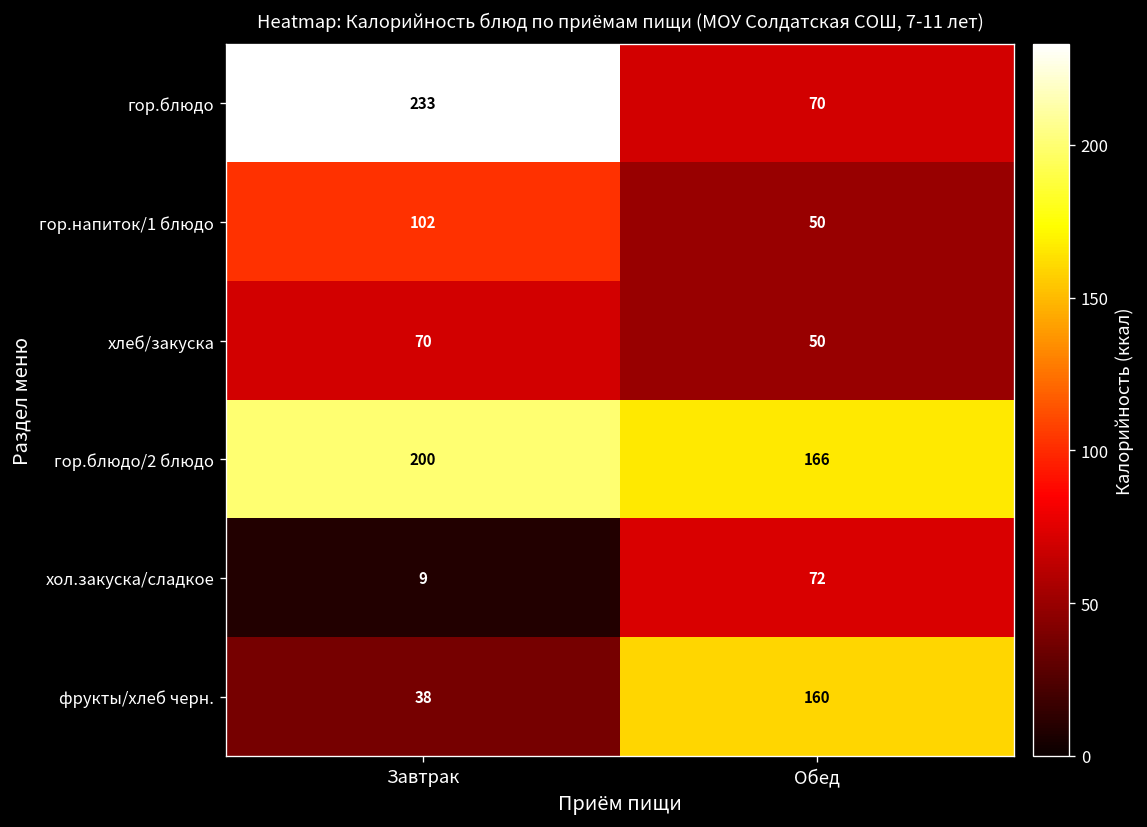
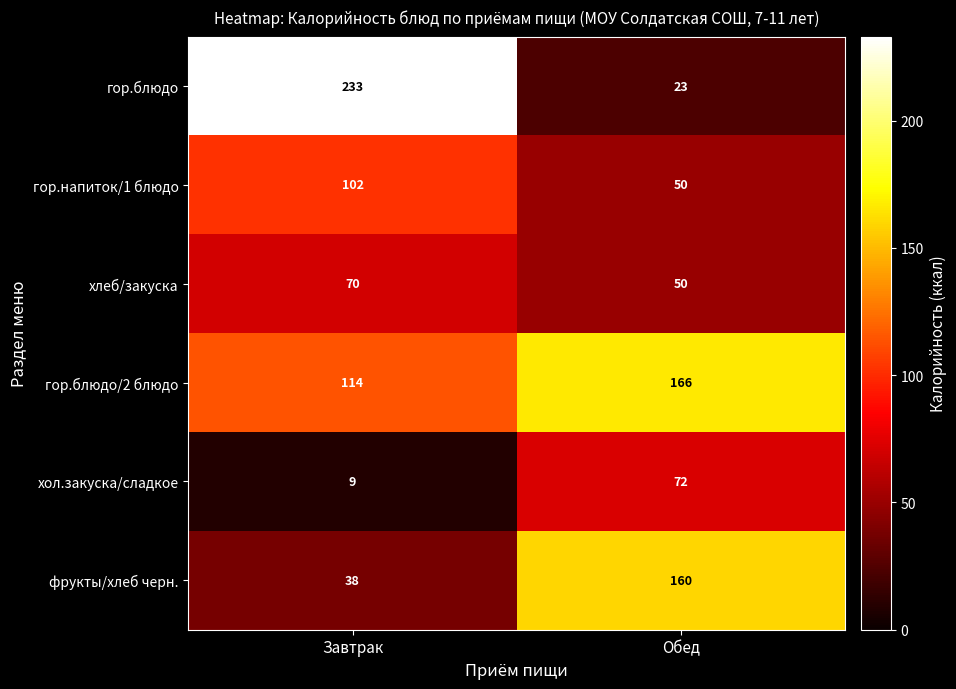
  {
    "гор.блюдо": {
      "Завтрак": 233,
-     "Обед": 70
+     "Обед": 23
    },
    "гор.напиток/1 блюдо": {
      "Завтрак": 102,
      "Обед": 50
    },
    "хлеб/закуска": {
      "Завтрак": 70,
      "Обед": 50
    },
    "гор.блюдо/2 блюдо": {
-     "Завтрак": 200,
+     "Завтрак": 114,
      "Обед": 166
    },
    "хол.закуска/сладкое": {
      "Завтрак": 9,
      "Обед": 72
    },
    "фрукты/хлеб черн.": {
      "Завтрак": 38,
      "Обед": 160
    }
  }
